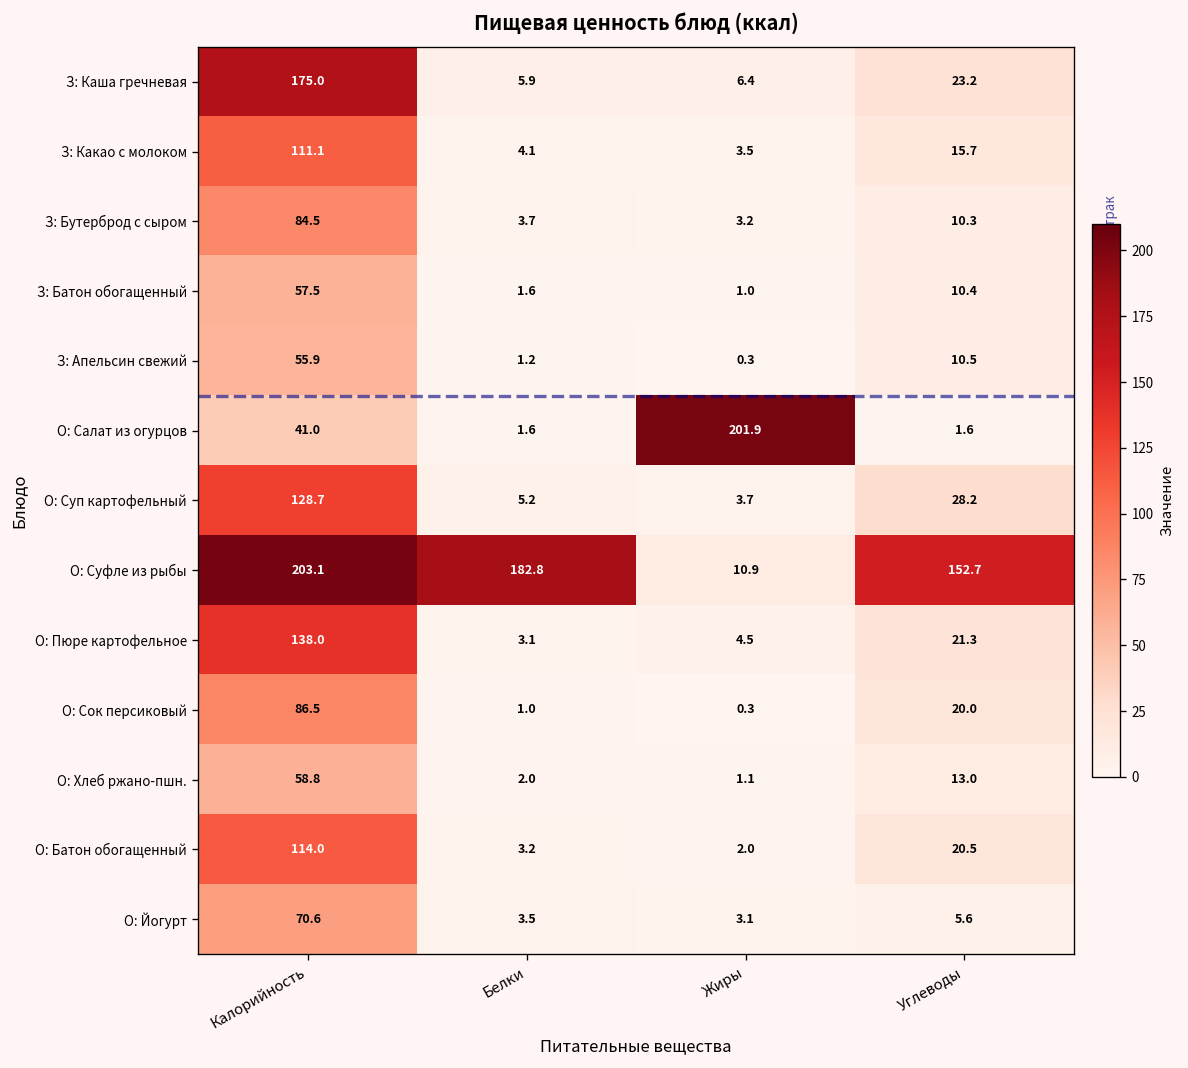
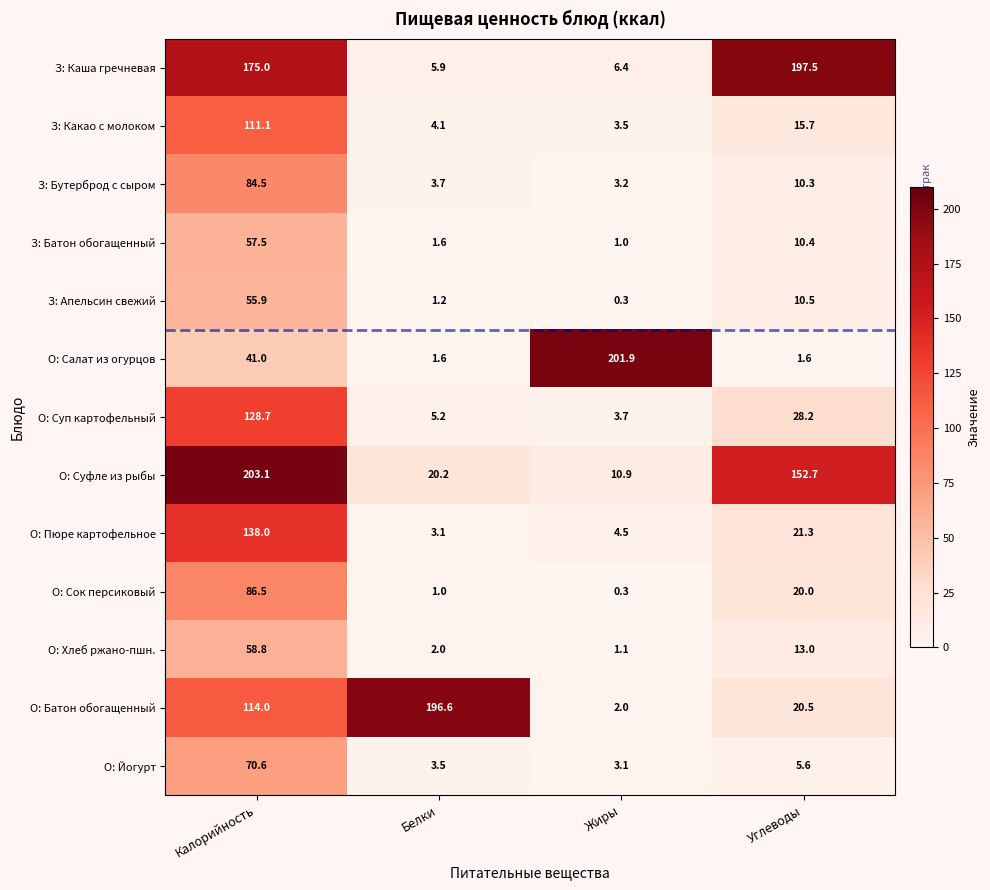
  {
    "З: Каша гречневая": {
      "Калорийность": 175.0,
      "Белки": 5.9,
      "Жиры": 6.4,
-     "Углеводы": 23.2
+     "Углеводы": 197.5
    },
    "З: Какао с молоком": {
      "Калорийность": 111.1,
      "Белки": 4.1,
      "Жиры": 3.5,
      "Углеводы": 15.7
    },
    "З: Бутерброд с сыром": {
      "Калорийность": 84.5,
      "Белки": 3.7,
      "Жиры": 3.2,
      "Углеводы": 10.3
    },
    "З: Батон обогащенный": {
      "Калорийность": 57.5,
      "Белки": 1.6,
      "Жиры": 1.0,
      "Углеводы": 10.4
    },
    "З: Апельсин свежий": {
      "Калорийность": 55.9,
      "Белки": 1.2,
      "Жиры": 0.3,
      "Углеводы": 10.5
    },
    "О: Салат из огурцов": {
      "Калорийность": 41.0,
      "Белки": 1.6,
      "Жиры": 201.9,
      "Углеводы": 1.6
    },
    "О: Суп картофельный": {
      "Калорийность": 128.7,
      "Белки": 5.2,
      "Жиры": 3.7,
      "Углеводы": 28.2
    },
    "О: Суфле из рыбы": {
      "Калорийность": 203.1,
-     "Белки": 182.8,
+     "Белки": 20.2,
      "Жиры": 10.9,
      "Углеводы": 152.7
    },
    "О: Пюре картофельное": {
      "Калорийность": 138.0,
      "Белки": 3.1,
      "Жиры": 4.5,
      "Углеводы": 21.3
    },
    "О: Сок персиковый": {
      "Калорийность": 86.5,
      "Белки": 1.0,
      "Жиры": 0.3,
      "Углеводы": 20.0
    },
    "О: Хлеб ржано-пшн.": {
      "Калорийность": 58.8,
      "Белки": 2.0,
      "Жиры": 1.1,
      "Углеводы": 13.0
    },
    "О: Батон обогащенный": {
      "Калорийность": 114.0,
-     "Белки": 3.2,
+     "Белки": 196.6,
      "Жиры": 2.0,
      "Углеводы": 20.5
    },
    "О: Йогурт": {
      "Калорийность": 70.6,
      "Белки": 3.5,
      "Жиры": 3.1,
      "Углеводы": 5.6
    }
  }
